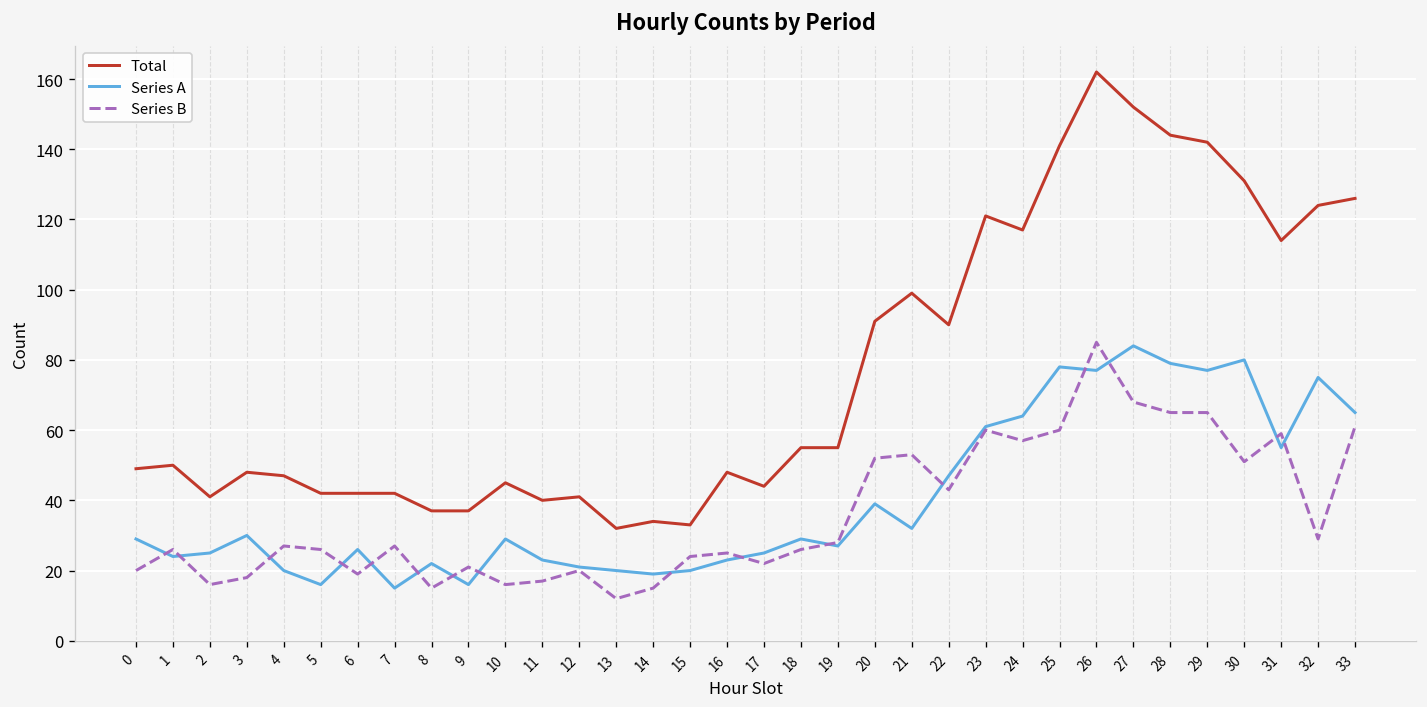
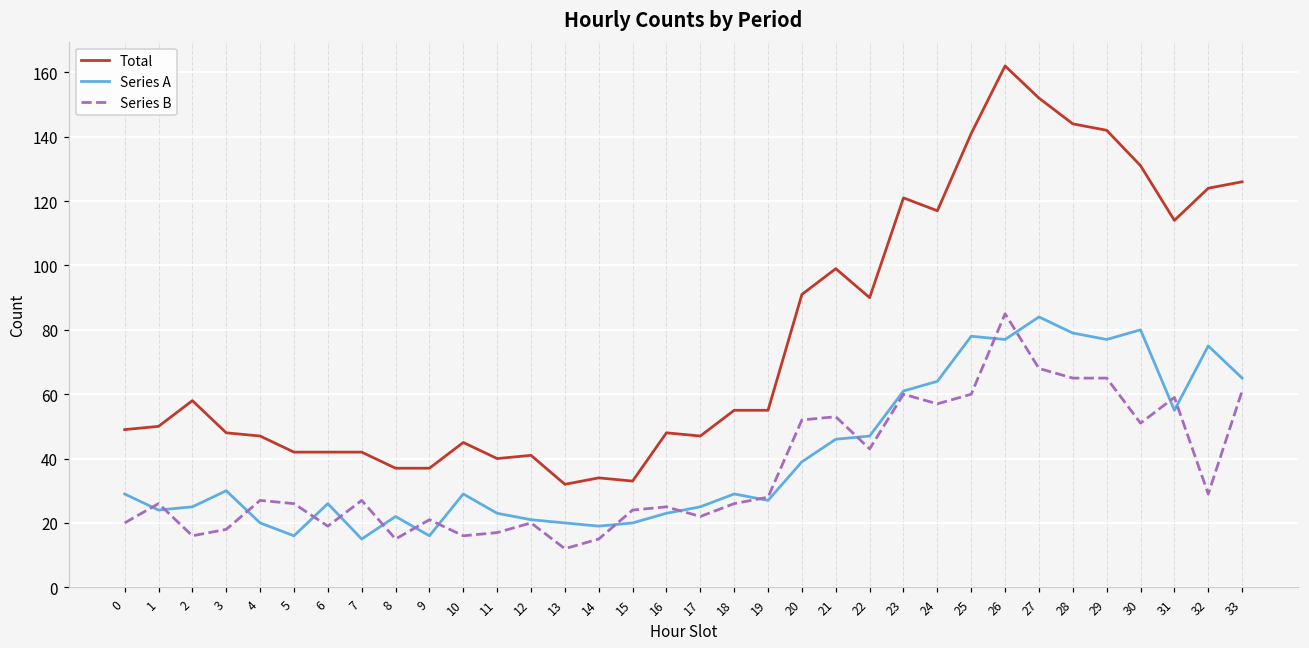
  {
    "Total": {
      "0": 49,
      "1": 50,
-     "2": 41,
+     "2": 58,
      "3": 48,
      "4": 47,
      "5": 42,
      "6": 42,
      "7": 42,
      "8": 37,
      "9": 37,
      "10": 45,
      "11": 40,
      "12": 41,
      "13": 32,
      "14": 34,
      "15": 33,
      "16": 48,
-     "17": 44,
+     "17": 47,
      "18": 55,
      "19": 55,
      "20": 91,
      "21": 99,
      "22": 90,
      "23": 121,
      "24": 117,
      "25": 141,
      "26": 162,
      "27": 152,
      "28": 144,
      "29": 142,
      "30": 131,
      "31": 114,
      "32": 124,
      "33": 126
    },
    "Series A": {
      "0": 29,
      "1": 24,
      "2": 25,
      "3": 30,
      "4": 20,
      "5": 16,
      "6": 26,
      "7": 15,
      "8": 22,
      "9": 16,
      "10": 29,
      "11": 23,
      "12": 21,
      "13": 20,
      "14": 19,
      "15": 20,
      "16": 23,
      "17": 25,
      "18": 29,
      "19": 27,
      "20": 39,
-     "21": 32,
+     "21": 46,
      "22": 47,
      "23": 61,
      "24": 64,
      "25": 78,
      "26": 77,
      "27": 84,
      "28": 79,
      "29": 77,
      "30": 80,
      "31": 55,
      "32": 75,
      "33": 65
    },
    "Series B": {
      "0": 20,
      "1": 26,
      "2": 16,
      "3": 18,
      "4": 27,
      "5": 26,
      "6": 19,
      "7": 27,
      "8": 15,
      "9": 21,
      "10": 16,
      "11": 17,
      "12": 20,
      "13": 12,
      "14": 15,
      "15": 24,
      "16": 25,
      "17": 22,
      "18": 26,
      "19": 28,
      "20": 52,
      "21": 53,
      "22": 43,
      "23": 60,
      "24": 57,
      "25": 60,
      "26": 85,
      "27": 68,
      "28": 65,
      "29": 65,
      "30": 51,
      "31": 59,
      "32": 29,
      "33": 61
    }
  }
